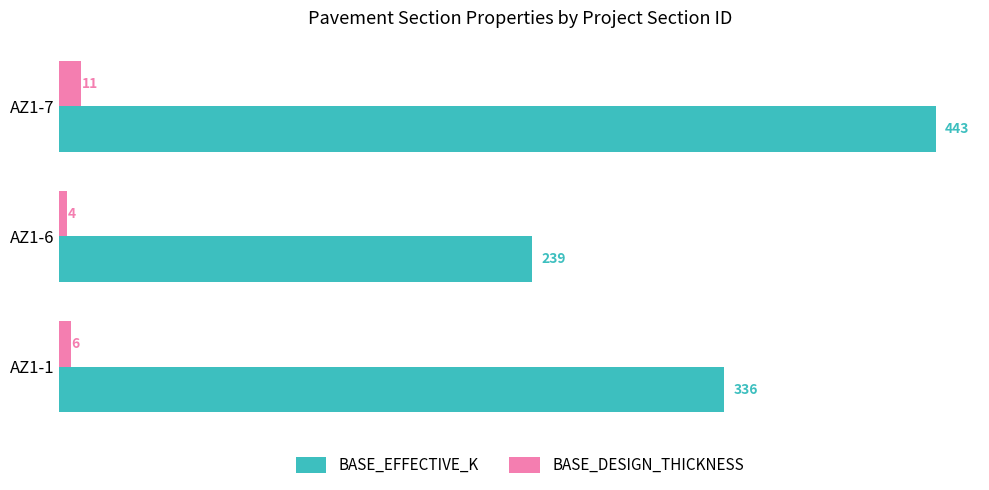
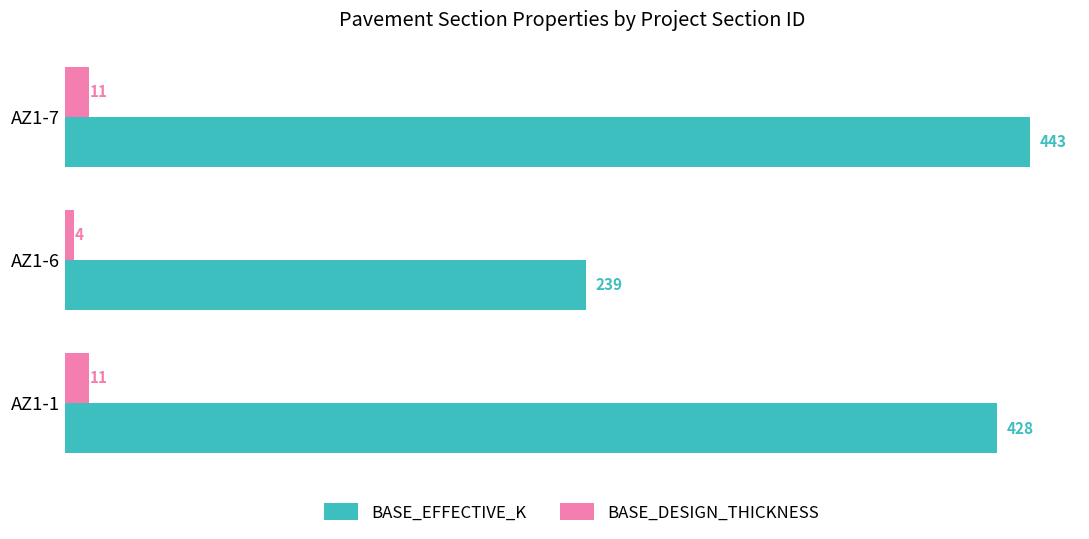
  {
    "BASE_EFFECTIVE_K": {
      "AZ1-7": 443,
      "AZ1-6": 239,
-     "AZ1-1": 336
+     "AZ1-1": 428
    },
    "BASE_DESIGN_THICKNESS": {
      "AZ1-7": 11,
      "AZ1-6": 4,
-     "AZ1-1": 6
+     "AZ1-1": 11
    }
  }
